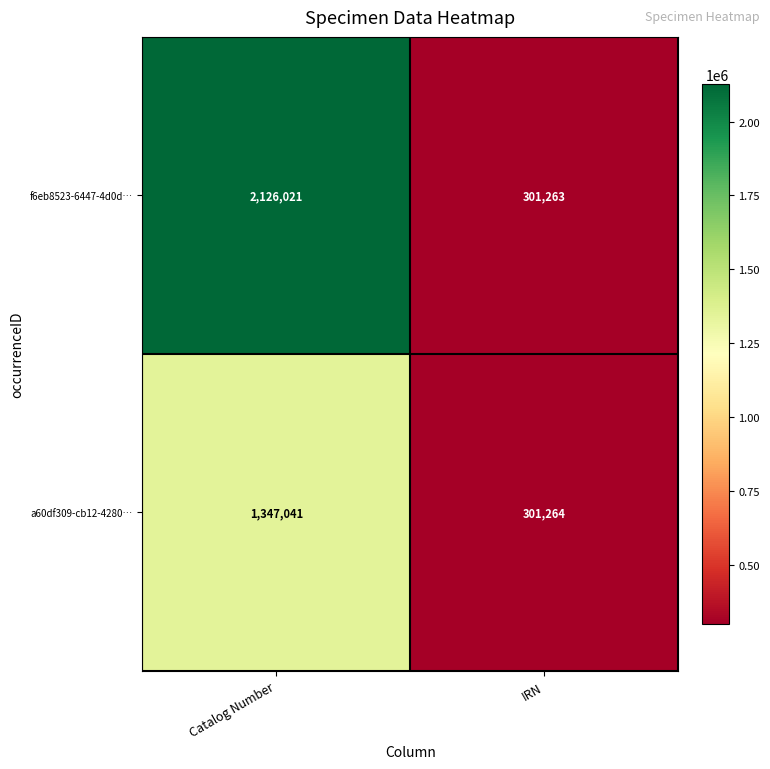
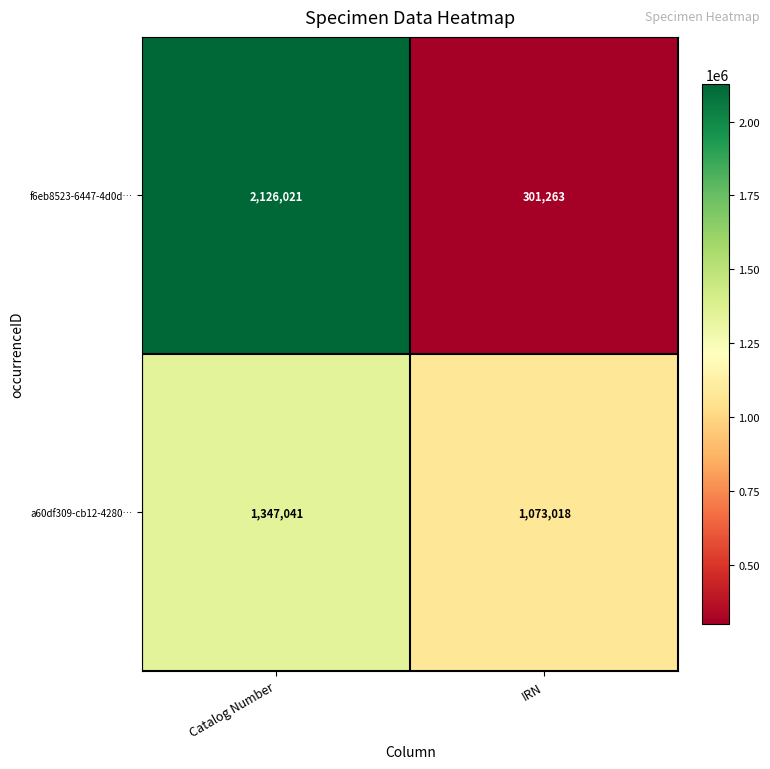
  {
    "f6eb8523-6447-4d0d…": {
      "Catalog Number": "2,126,021",
      "IRN": "301,263"
    },
    "a60df309-cb12-4280…": {
      "Catalog Number": "1,347,041",
-     "IRN": "301,264"
+     "IRN": "1,073,018"
    }
  }
